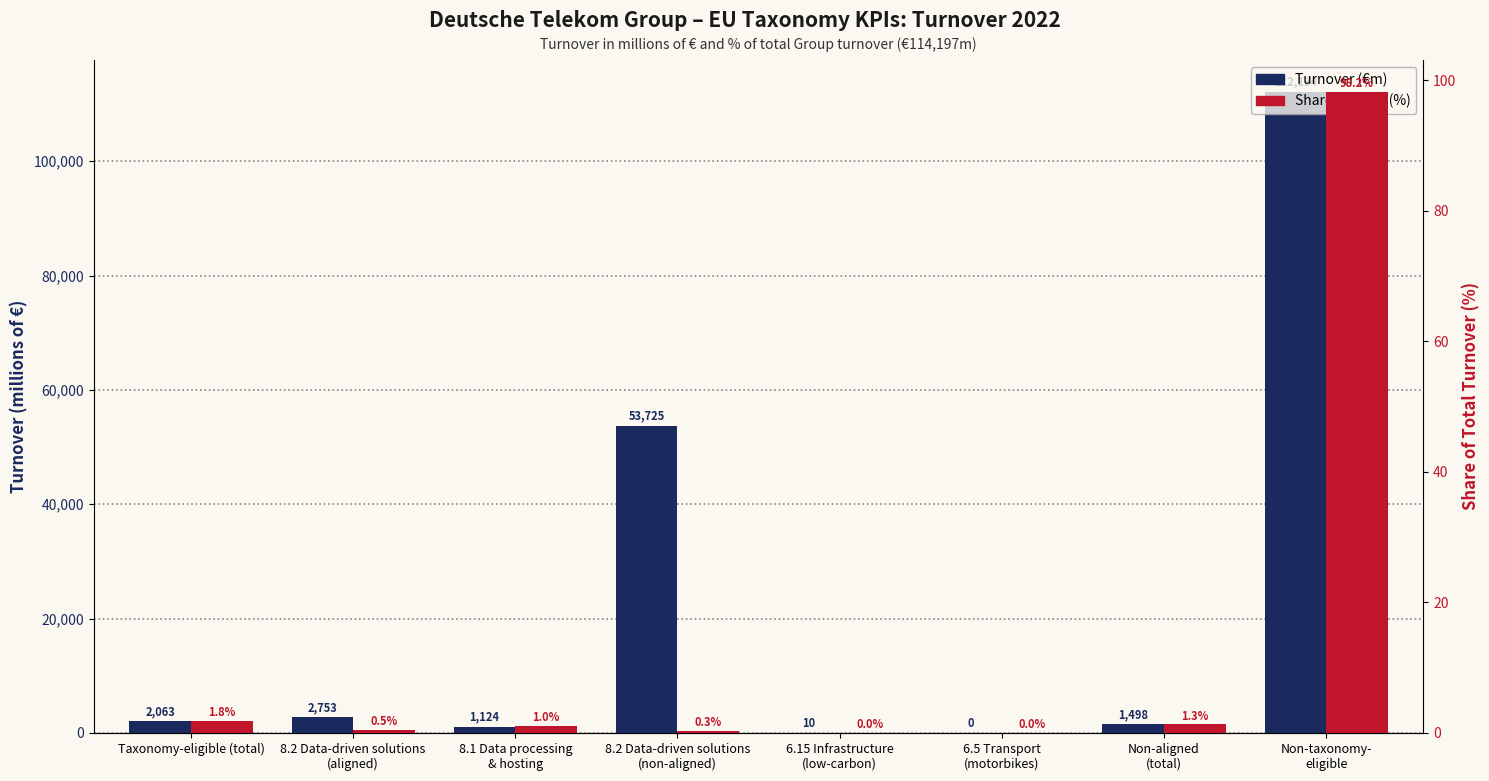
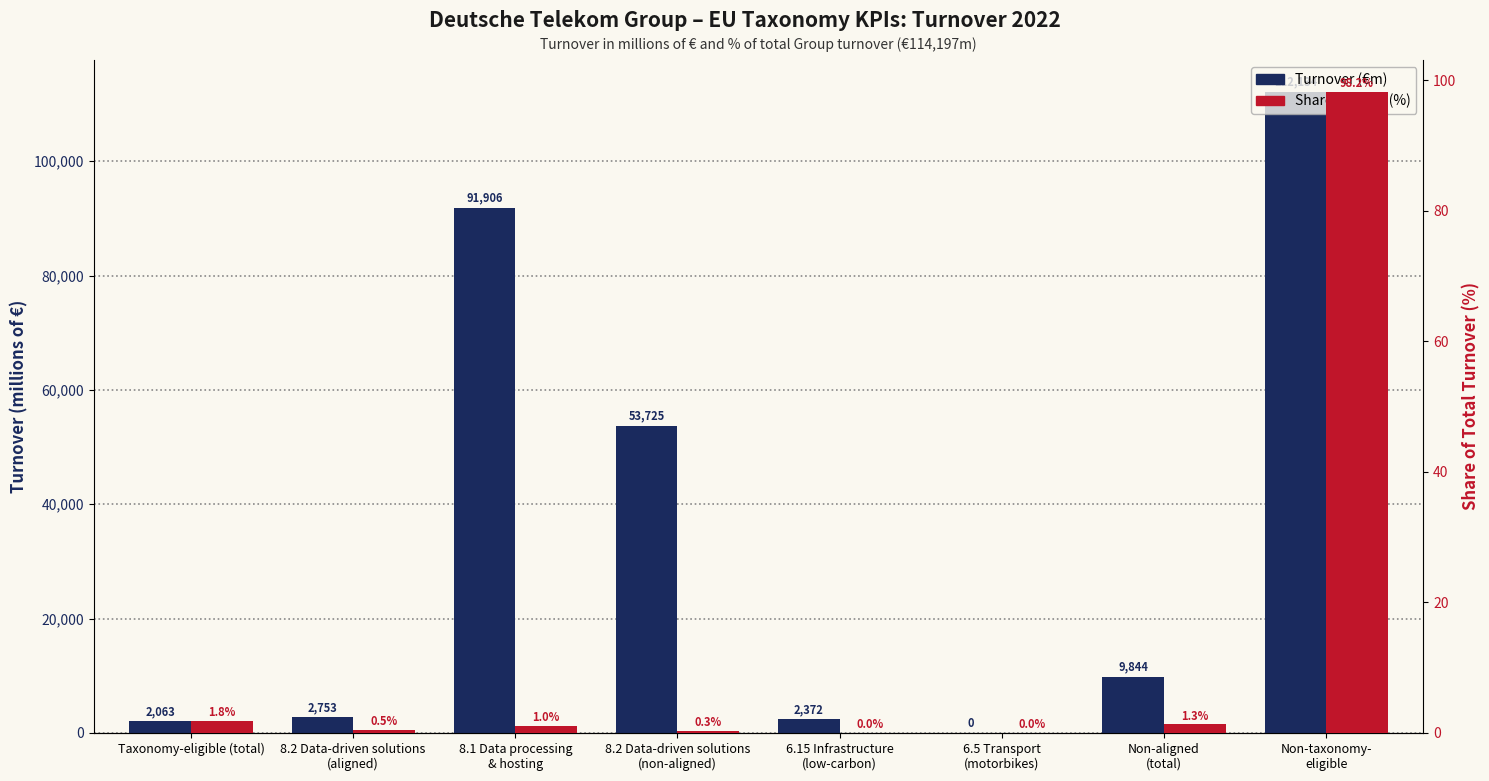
  {
    "Turnover (€m)": {
      "Taxonomy-eligible (total)": "2,063",
      "8.2 Data-driven solutions (aligned)": "2,753",
-     "8.1 Data processing & hosting": "1,124",
+     "8.1 Data processing & hosting": "91,906",
      "8.2 Data-driven solutions (non-aligned)": "53,725",
-     "6.15 Infrastructure (low-carbon)": "10",
+     "6.15 Infrastructure (low-carbon)": "2,372",
      "6.5 Transport (motorbikes)": "0",
-     "Non-aligned (total)": "1,498"
+     "Non-aligned (total)": "9,844"
    }
  }
